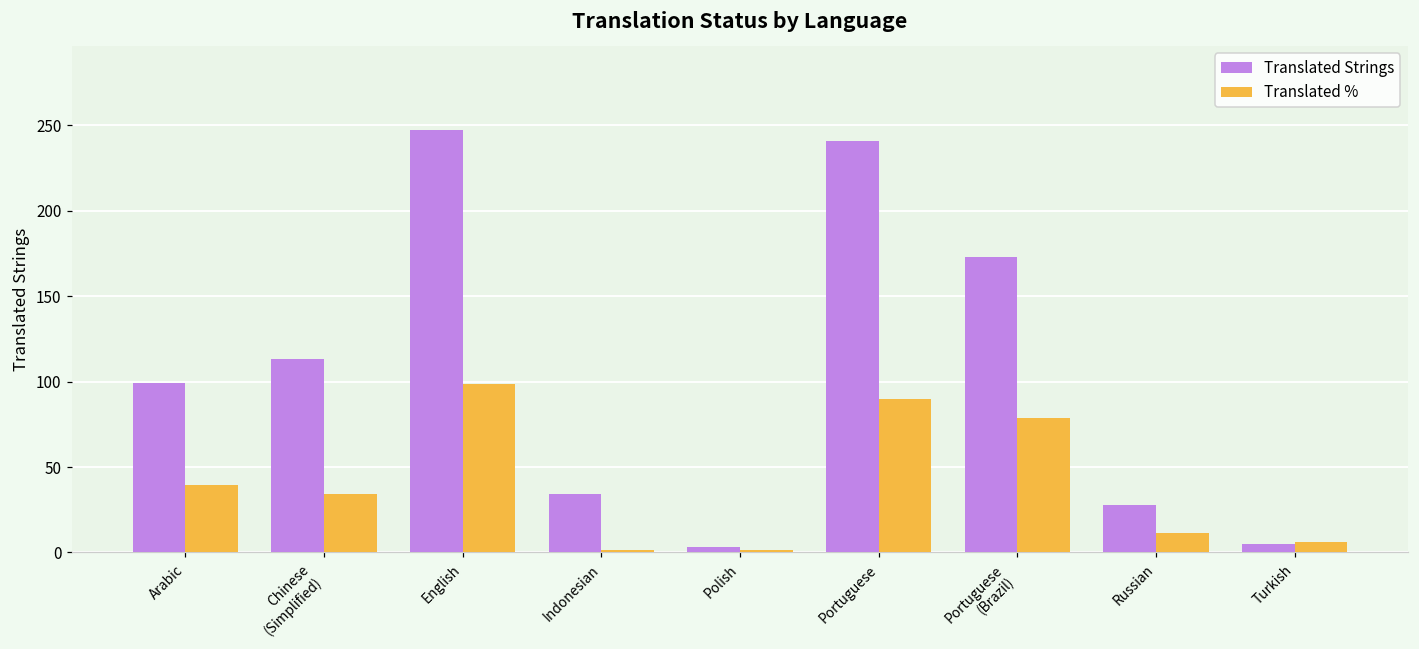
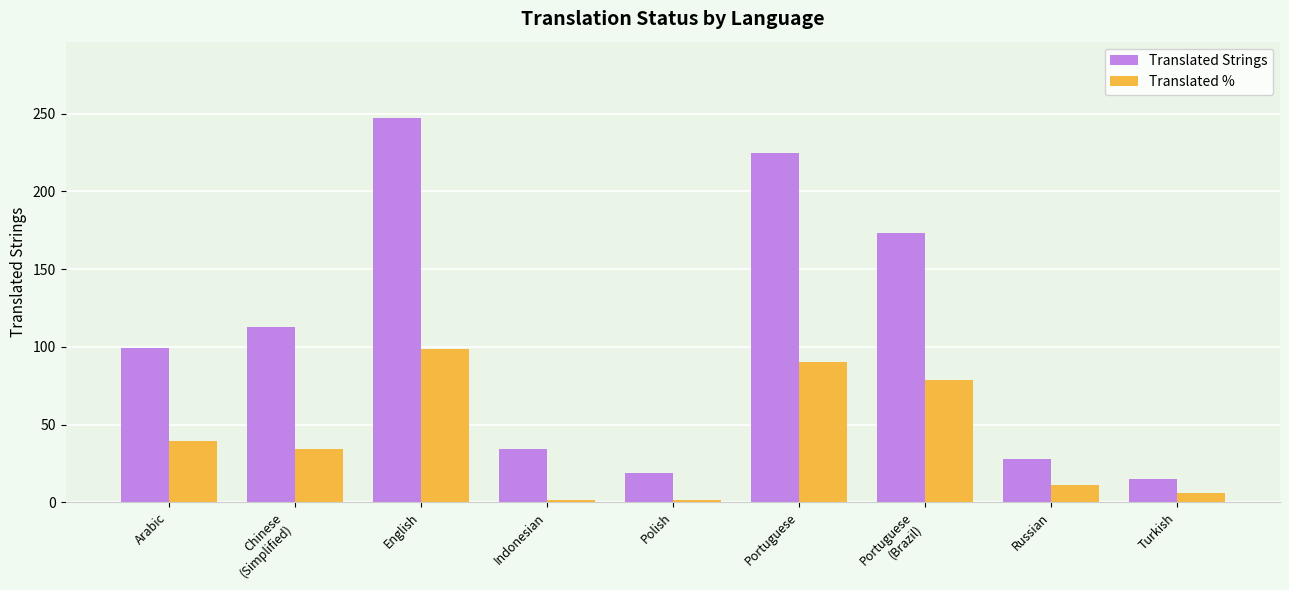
  {
    "Translated Strings": {
      "Arabic": 99,
      "Chinese (Simplified)": 113,
      "English": 247,
      "Indonesian": 34,
-     "Polish": 3,
-     "Portuguese": 241,
+     "Polish": 19,
+     "Portuguese": 225,
      "Portuguese (Brazil)": 173,
      "Russian": 28,
-     "Turkish": 5
+     "Turkish": 15
    },
    "Translated %": {
      "Arabic": 40,
      "Chinese (Simplified)": 34,
      "English": 99,
      "Portuguese": 90,
      "Portuguese (Brazil)": 78,
      "Russian": 11,
      "Turkish": 6
    }
  }
